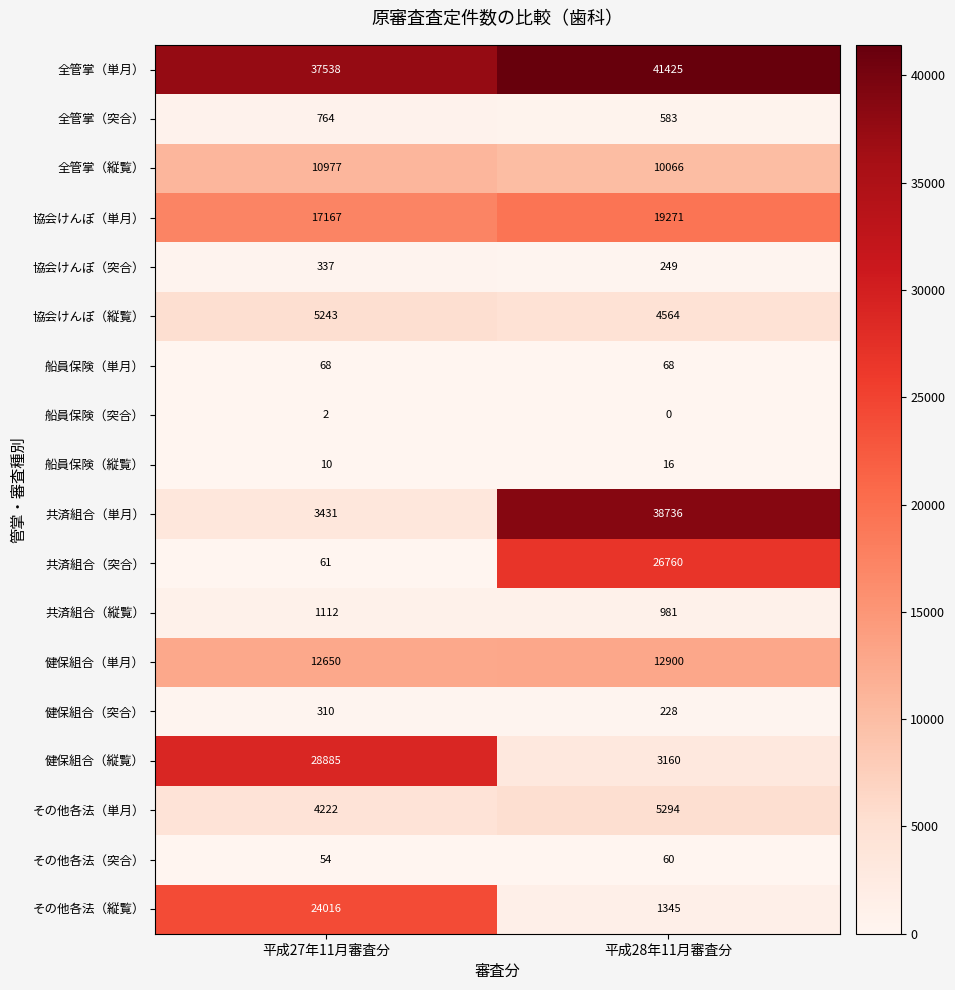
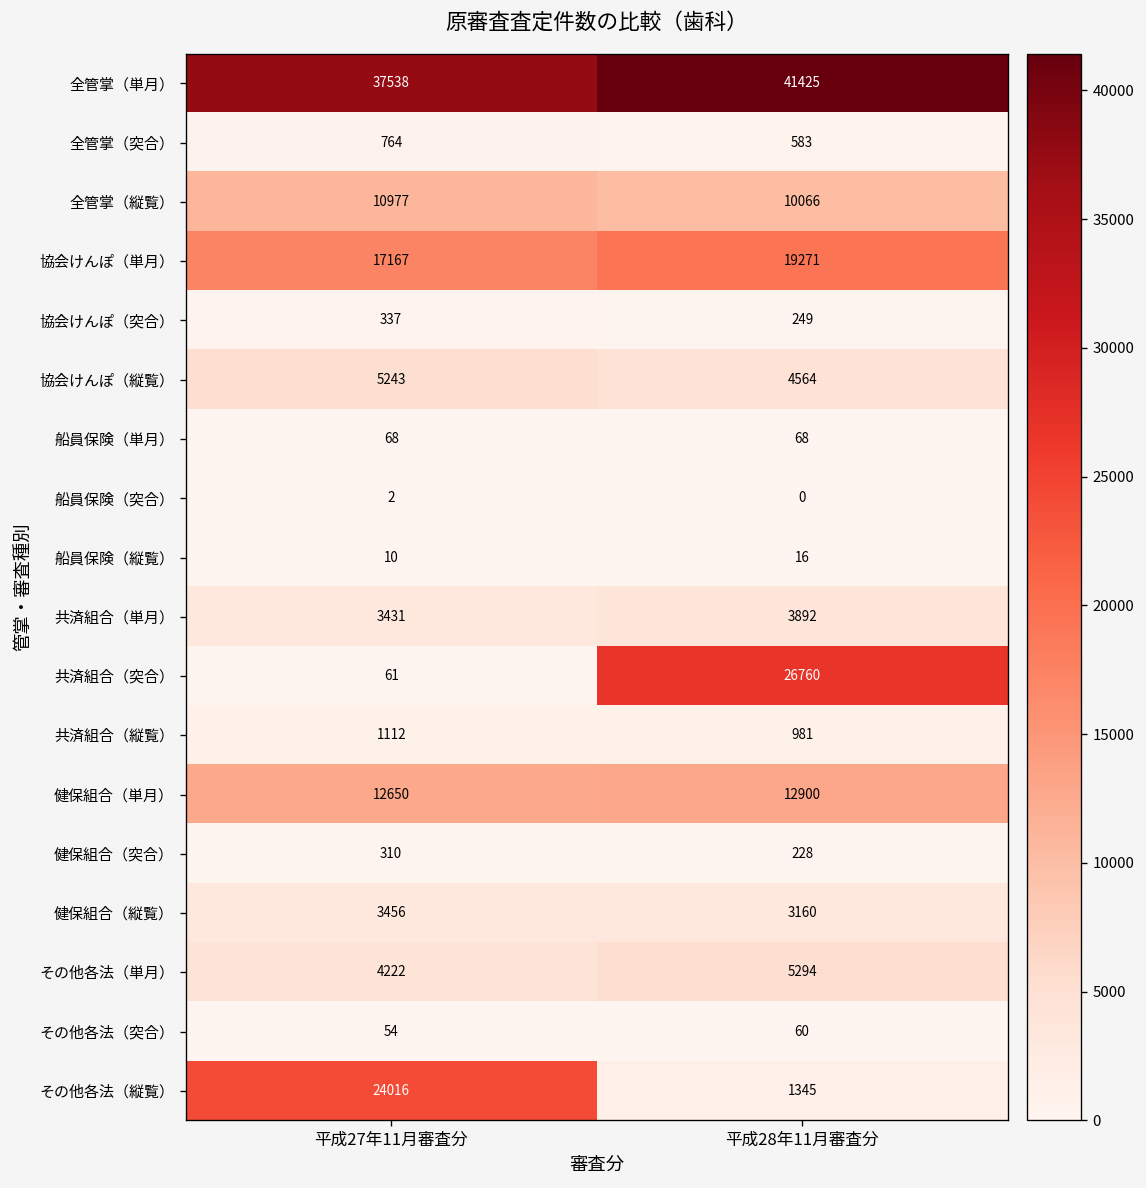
  {
    "全管掌（単月）": {
      "平成27年11月審査分": 37538,
      "平成28年11月審査分": 41425
    },
    "全管掌（突合）": {
      "平成27年11月審査分": 764,
      "平成28年11月審査分": 583
    },
    "全管掌（縦覧）": {
      "平成27年11月審査分": 10977,
      "平成28年11月審査分": 10066
    },
    "協会けんぽ（単月）": {
      "平成27年11月審査分": 17167,
      "平成28年11月審査分": 19271
    },
    "協会けんぽ（突合）": {
      "平成27年11月審査分": 337,
      "平成28年11月審査分": 249
    },
    "協会けんぽ（縦覧）": {
      "平成27年11月審査分": 5243,
      "平成28年11月審査分": 4564
    },
    "船員保険（単月）": {
      "平成27年11月審査分": 68,
      "平成28年11月審査分": 68
    },
    "船員保険（突合）": {
      "平成27年11月審査分": 2,
      "平成28年11月審査分": 0
    },
    "船員保険（縦覧）": {
      "平成27年11月審査分": 10,
      "平成28年11月審査分": 16
    },
    "共済組合（単月）": {
      "平成27年11月審査分": 3431,
-     "平成28年11月審査分": 38736
+     "平成28年11月審査分": 3892
    },
    "共済組合（突合）": {
      "平成27年11月審査分": 61,
      "平成28年11月審査分": 26760
    },
    "共済組合（縦覧）": {
      "平成27年11月審査分": 1112,
      "平成28年11月審査分": 981
    },
    "健保組合（単月）": {
      "平成27年11月審査分": 12650,
      "平成28年11月審査分": 12900
    },
    "健保組合（突合）": {
      "平成27年11月審査分": 310,
      "平成28年11月審査分": 228
    },
    "健保組合（縦覧）": {
-     "平成27年11月審査分": 28885,
+     "平成27年11月審査分": 3456,
      "平成28年11月審査分": 3160
    },
    "その他各法（単月）": {
      "平成27年11月審査分": 4222,
      "平成28年11月審査分": 5294
    },
    "その他各法（突合）": {
      "平成27年11月審査分": 54,
      "平成28年11月審査分": 60
    },
    "その他各法（縦覧）": {
      "平成27年11月審査分": 24016,
      "平成28年11月審査分": 1345
    }
  }
